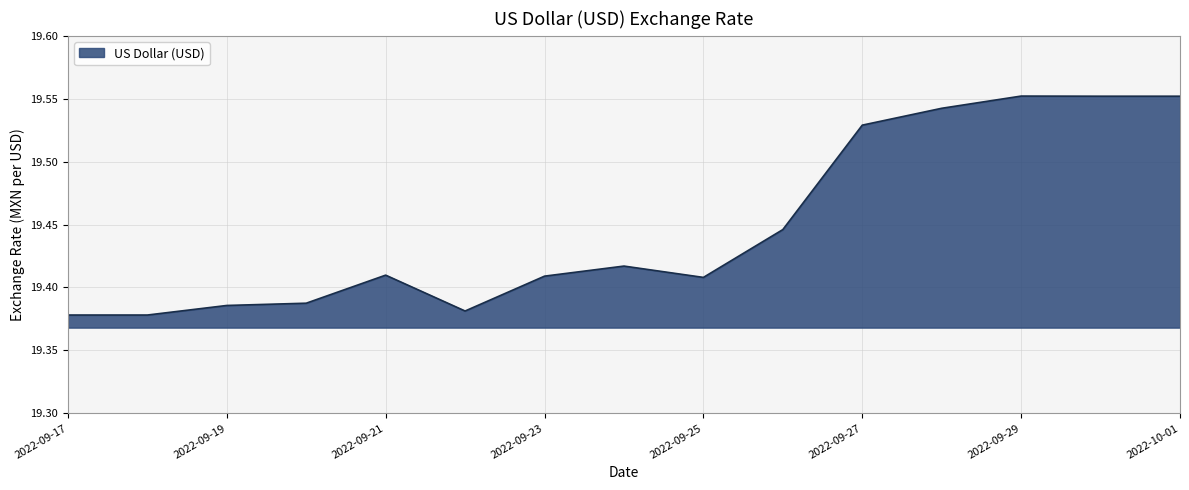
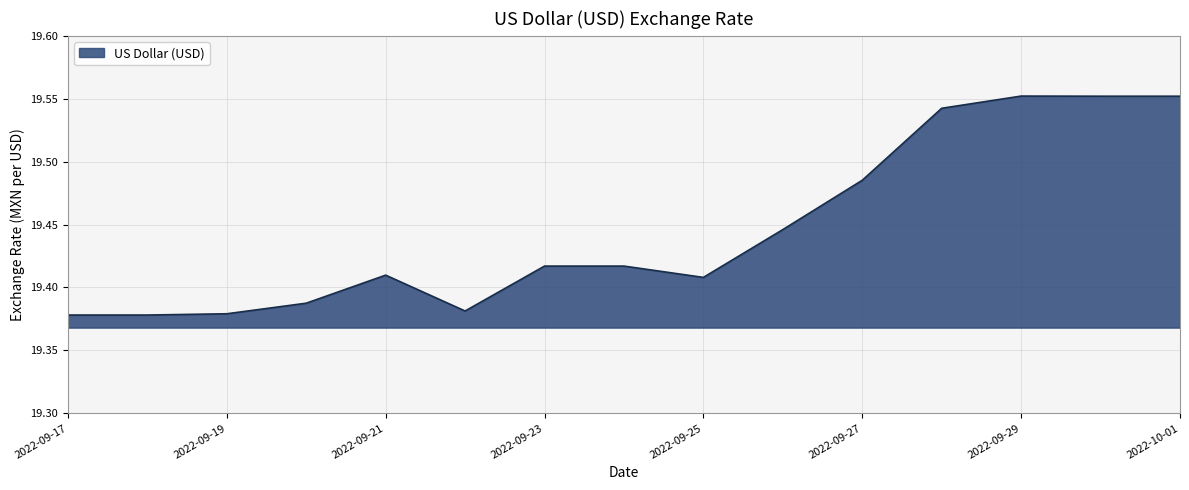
  {
    "2022-09-17": 19.378,
-   "2022-09-19": 19.386,
+   "2022-09-19": 19.379,
    "2022-09-21": 19.410,
-   "2022-09-23": 19.409,
+   "2022-09-23": 19.417,
    "2022-09-25": 19.408,
-   "2022-09-27": 19.529,
+   "2022-09-27": 19.485,
    "2022-09-29": 19.552,
    "2022-10-01": 19.552
  }
